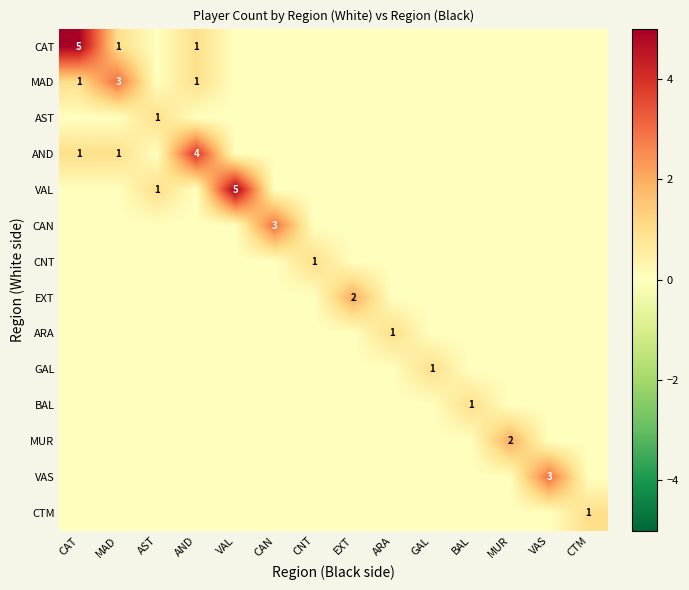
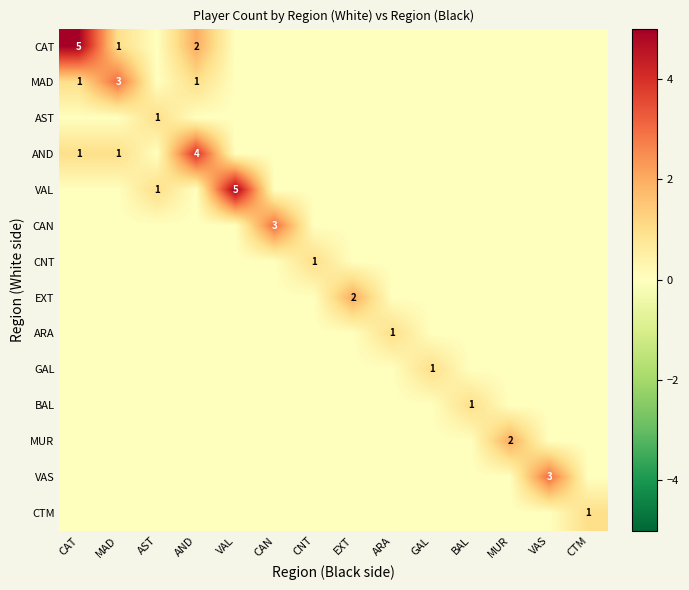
  {
    "CAT": {
      "CAT": 5,
      "MAD": 1,
-     "AND": 1
+     "AND": 2
    },
    "MAD": {
      "CAT": 1,
      "MAD": 3,
      "AND": 1
    },
    "AST": {
      "AST": 1
    },
    "AND": {
      "CAT": 1,
      "MAD": 1,
      "AND": 4
    },
    "VAL": {
      "AST": 1,
      "VAL": 5
    },
    "CAN": {
      "CAN": 3
    },
    "CNT": {
      "CNT": 1
    },
    "EXT": {
      "EXT": 2
    },
    "ARA": {
      "ARA": 1
    },
    "GAL": {
      "GAL": 1
    },
    "BAL": {
      "BAL": 1
    },
    "MUR": {
      "MUR": 2
    },
    "VAS": {
      "VAS": 3
    },
    "CTM": {
      "CTM": 1
    }
  }
